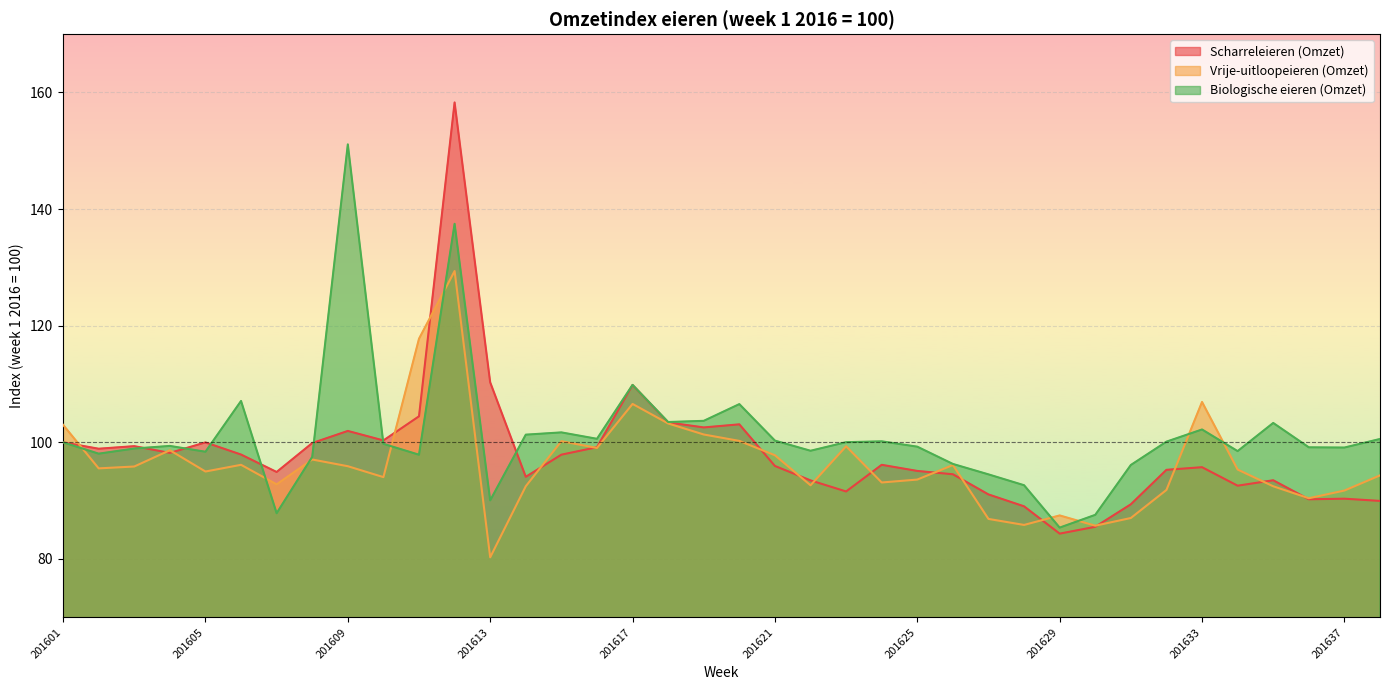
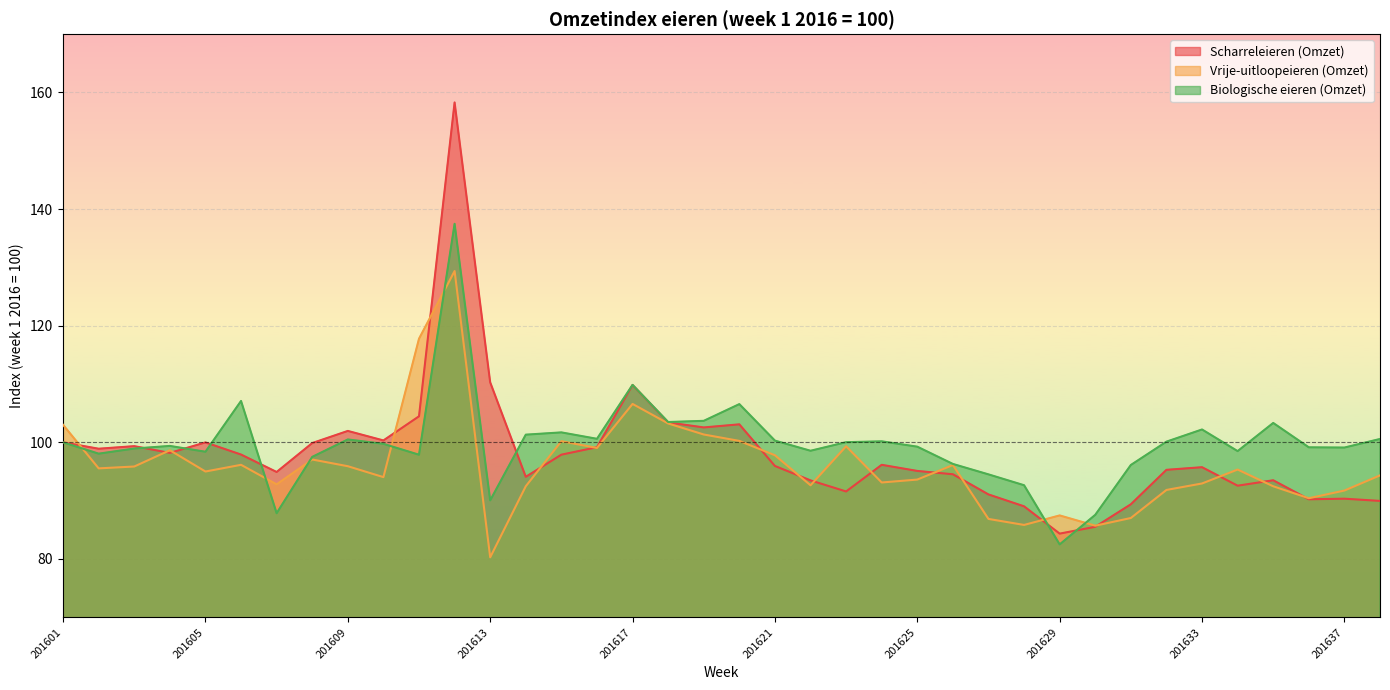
  {
    "Scharreleieren (Omzet)": {
      "201605": 100,
      "201609": 102,
      "201613": 110,
      "201621": 96,
      "201625": 95,
      "201629": 84,
      "201633": 96,
      "201637": 90
    },
    "Vrije-uitloopeieren (Omzet)": {
      "201601": 103,
      "201605": 95,
      "201609": 96,
      "201613": 80,
      "201617": 107,
      "201621": 98,
      "201625": 94,
      "201629": 87,
-     "201633": 107,
+     "201633": 93,
      "201637": 92
    },
    "Biologische eieren (Omzet)": {
      "201605": 98,
-     "201609": 151,
+     "201609": 101,
      "201613": 90,
      "201621": 100,
      "201625": 99,
-     "201629": 85,
+     "201629": 83,
      "201633": 102,
      "201637": 99
    }
  }
